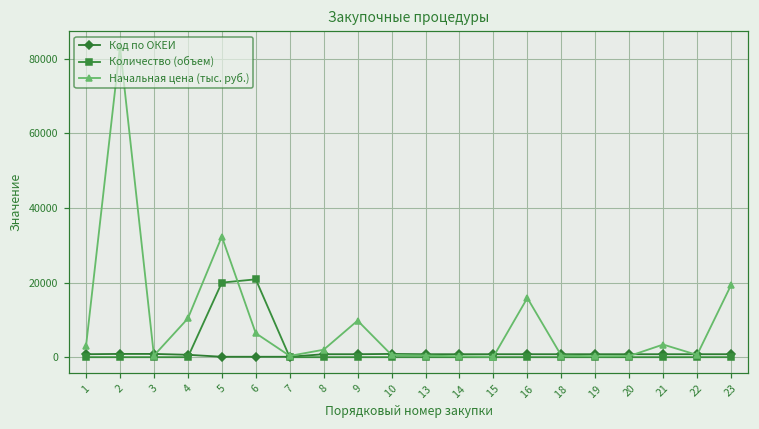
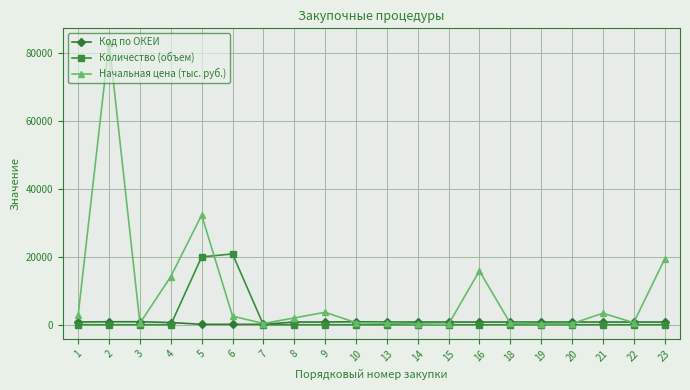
  {
    "Начальная цена (тыс. руб.)": {
      "1": 3000,
-     "4": 10000,
+     "4": 14000,
      "5": 32000,
-     "6": 6000,
+     "6": 3000,
      "8": 2000,
-     "9": 10000,
+     "9": 4000,
      "16": 16000,
      "21": 3000,
      "23": 19000
    }
  }
